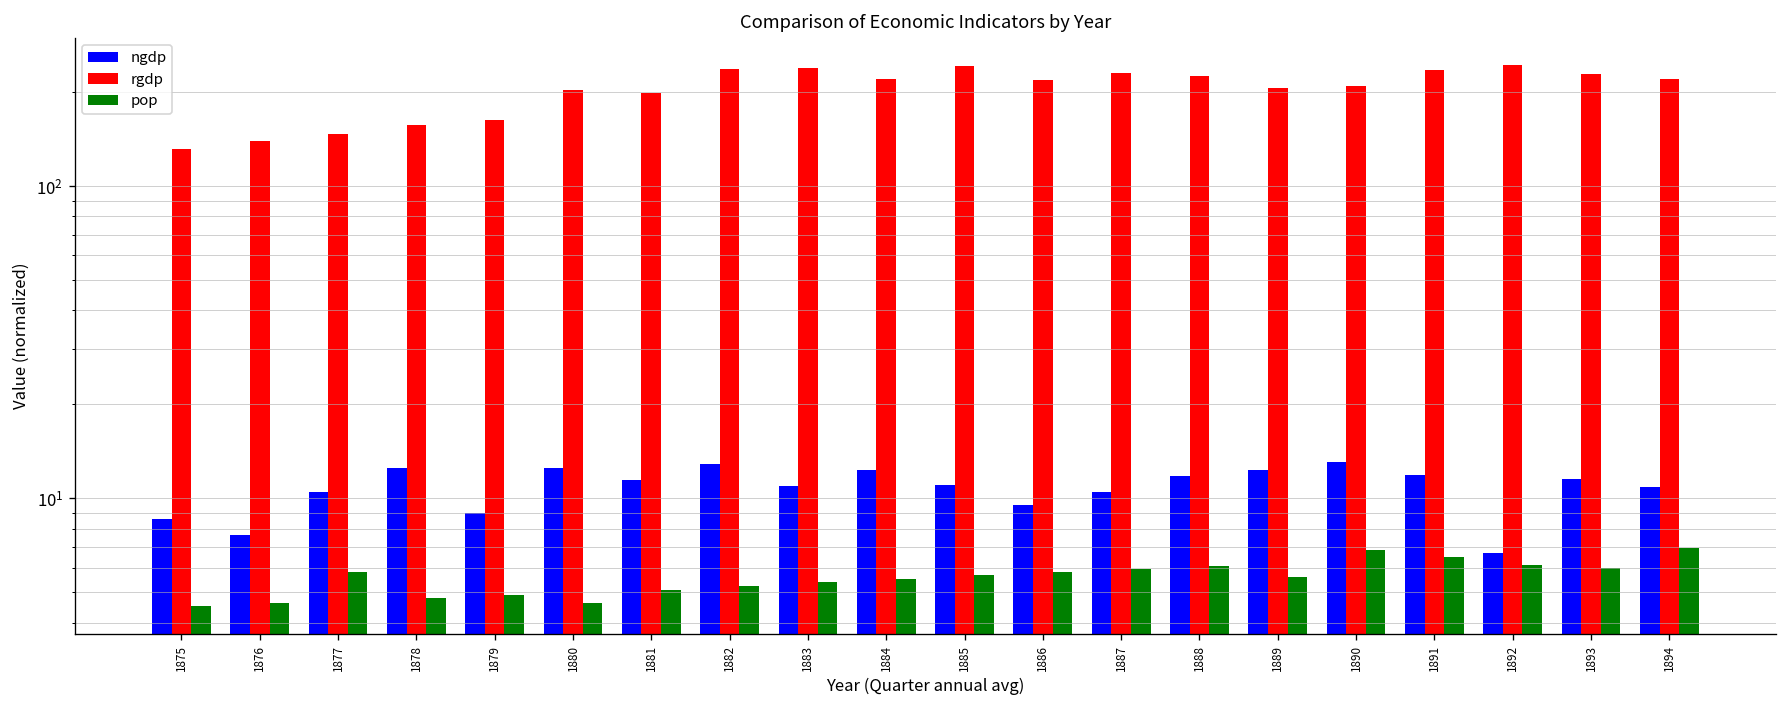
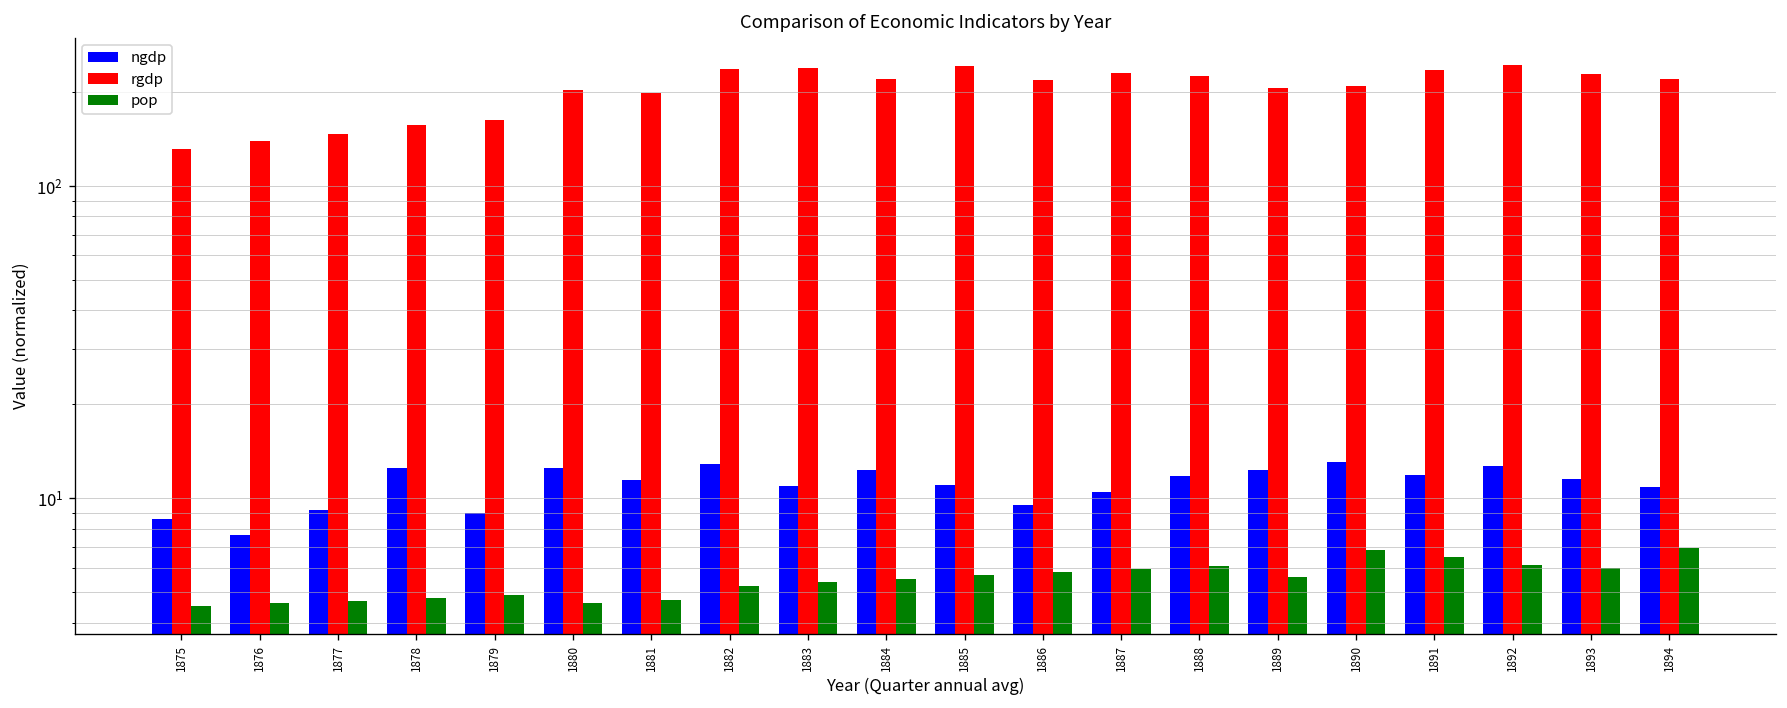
  {
    "ngdp": {
      "1875": 8.6,
      "1876": 7.6,
-     "1877": 10.5,
+     "1877": 9.2,
      "1878": 13,
      "1879": 9.0,
      "1880": 12,
      "1881": 11,
      "1882": 13,
      "1883": 11.0,
      "1884": 12,
      "1885": 11.0,
      "1886": 9.5,
      "1887": 10.5,
      "1888": 12,
      "1889": 12,
      "1890": 13,
      "1891": 12,
-     "1892": 6.7,
+     "1892": 13,
      "1893": 12,
      "1894": 10.9
    },
    "rgdp": {
      "1875": 130,
      "1876": 140,
      "1877": 150,
      "1878": 160,
      "1879": 160,
      "1880": 200,
      "1881": 200,
      "1882": 240,
      "1883": 240,
      "1884": 220,
      "1885": 240,
      "1886": 220,
      "1887": 230,
      "1888": 230,
      "1889": 210,
      "1890": 210,
      "1891": 240,
      "1892": 250,
      "1893": 230,
      "1894": 220
    },
    "pop": {
      "1875": 4.5,
      "1876": 4.6,
-     "1877": 5.8,
+     "1877": 4.7,
      "1878": 4.8,
      "1879": 4.9,
      "1880": 4.6,
-     "1881": 5.1,
+     "1881": 4.7,
      "1882": 5.2,
      "1883": 5.4,
      "1884": 5.5,
      "1885": 5.7,
      "1886": 5.8,
      "1887": 6.0,
      "1888": 6.1,
      "1889": 5.6,
      "1890": 6.9,
      "1891": 6.5,
      "1892": 6.1,
      "1893": 6.0,
      "1894": 6.9
    }
  }
